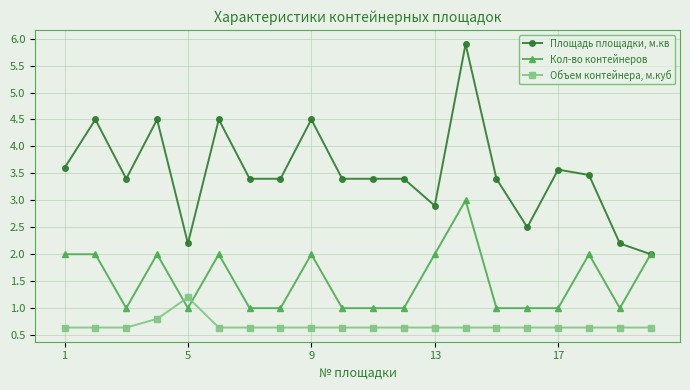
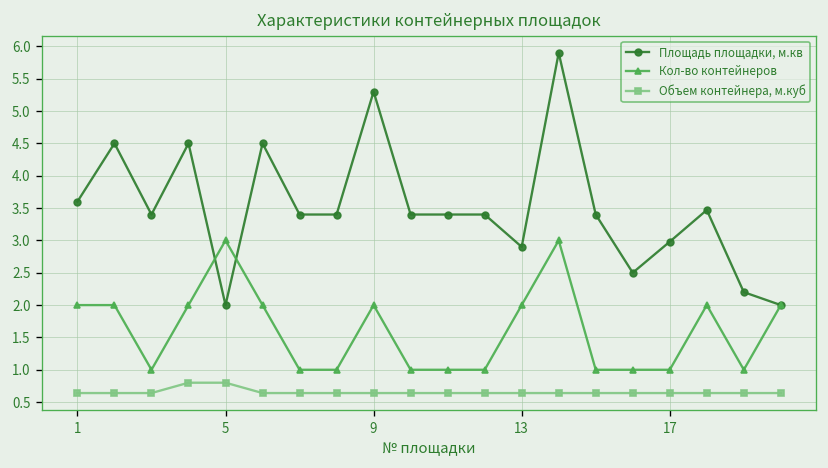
  {
    "Площадь площадки, м.кв": {
      "1": 3.6,
-     "5": 2.2,
-     "9": 4.5,
+     "5": 2.0,
+     "9": 5.3,
      "13": 2.9,
-     "17": 3.6
+     "17": 3.0
    },
    "Кол-во контейнеров": {
      "1": 2,
-     "5": 1,
+     "5": 3,
      "9": 2,
      "13": 2,
      "17": 1
    },
    "Объем контейнера, м.куб": {
      "1": 0.6,
-     "5": 1.2,
+     "5": 0.8,
      "9": 0.6,
      "13": 0.6,
      "17": 0.6
    }
  }
